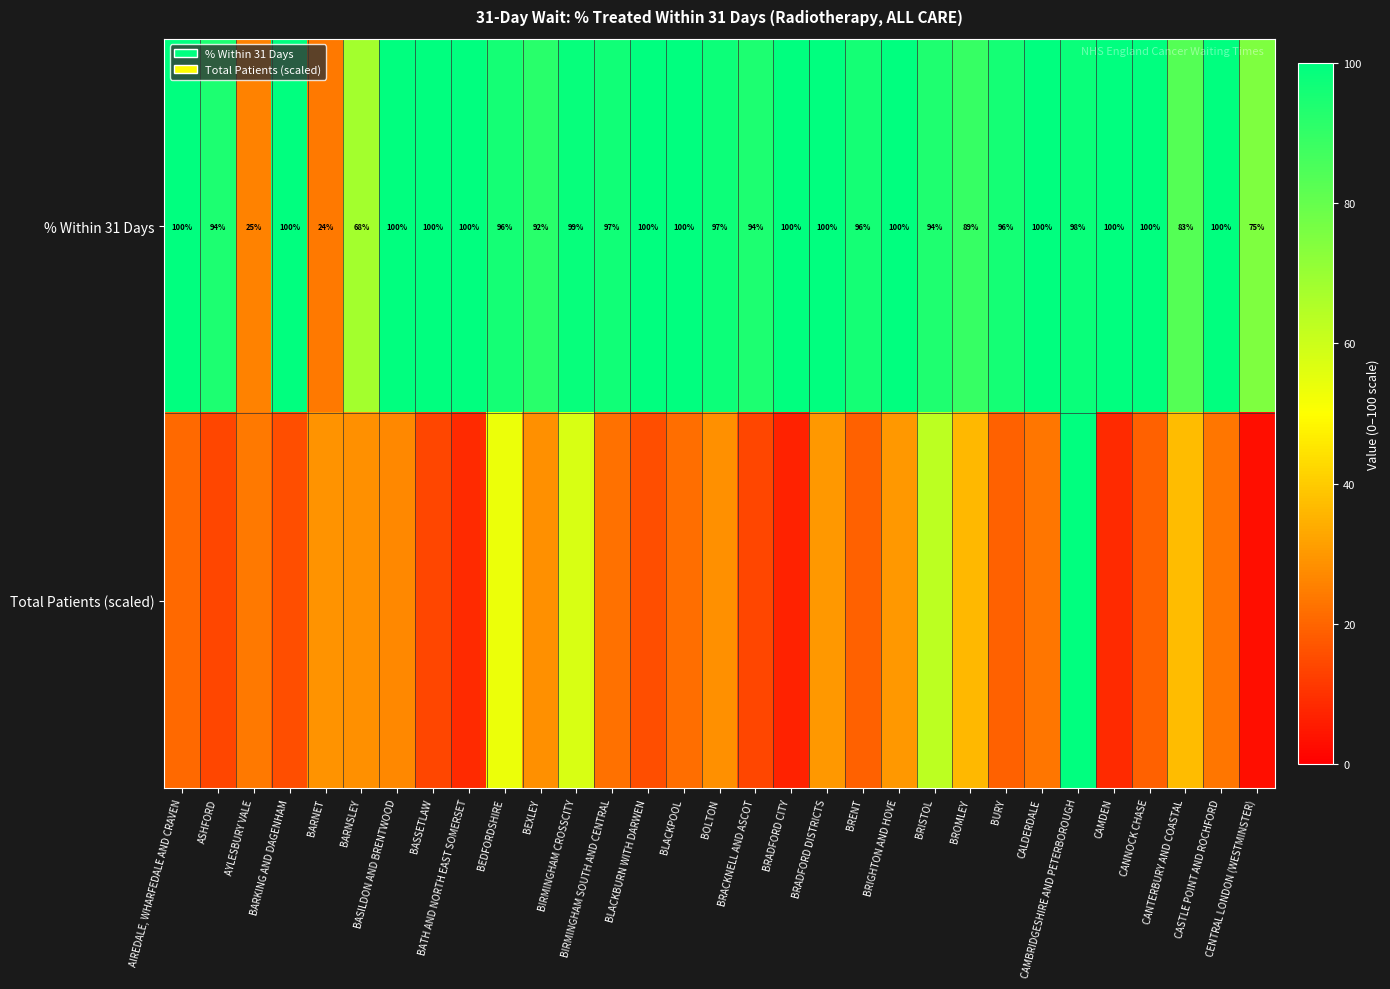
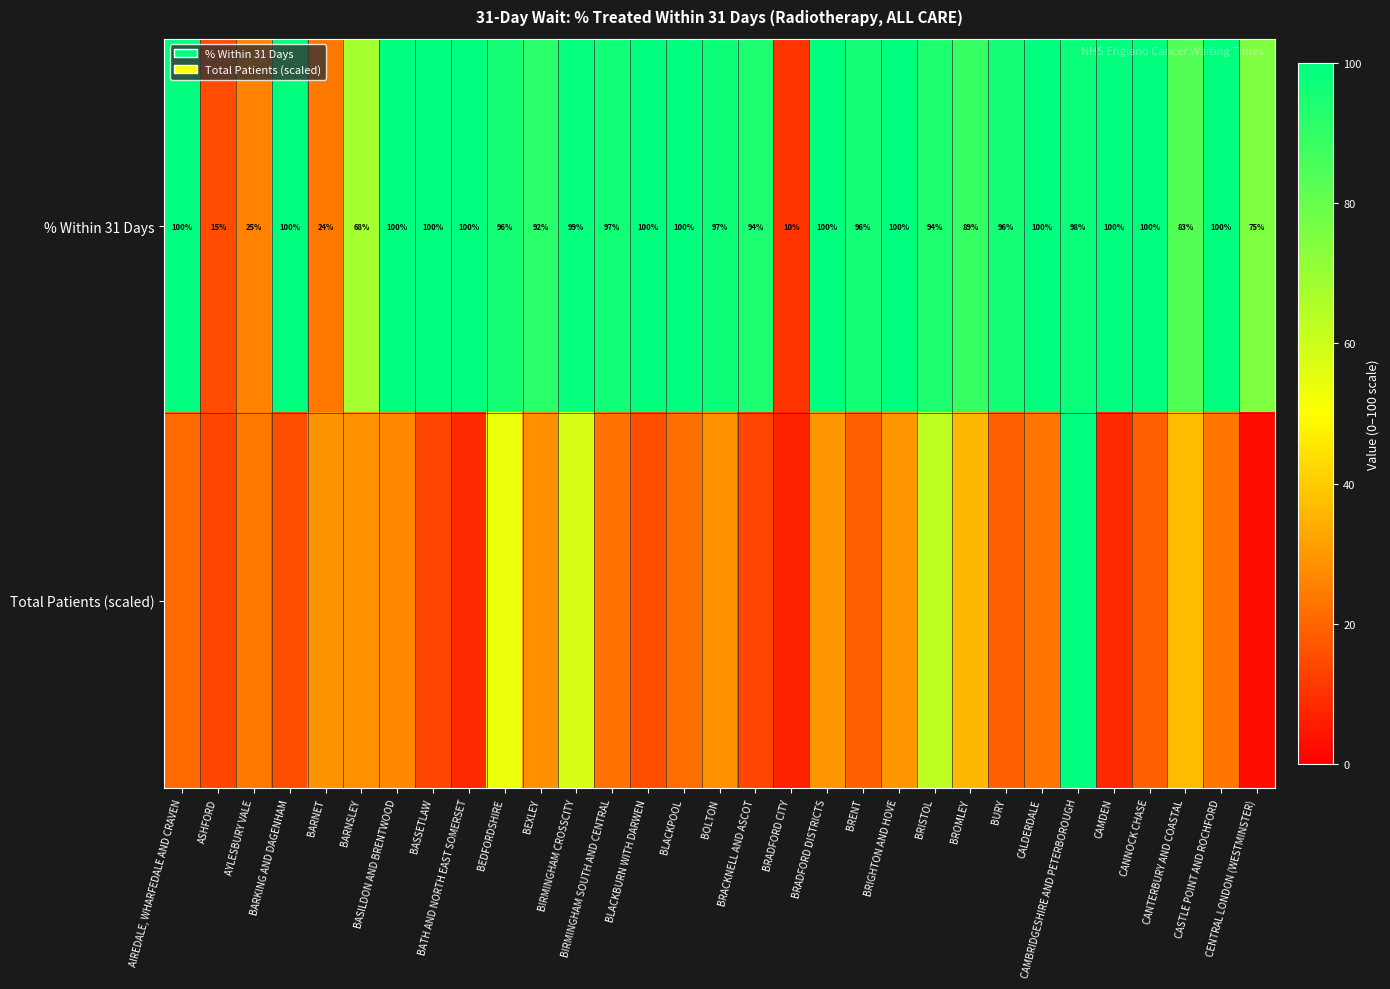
  {
    "% Within 31 Days": {
      "AIREDALE, WHARFEDALE AND CRAVEN": "100%",
-     "ASHFORD": "94%",
+     "ASHFORD": "15%",
      "AYLESBURY VALE": "25%",
      "BARKING AND DAGENHAM": "100%",
      "BARNET": "24%",
      "BARNSLEY": "68%",
      "BASILDON AND BRENTWOOD": "100%",
      "BASSETLAW": "100%",
      "BATH AND NORTH EAST SOMERSET": "100%",
      "BEDFORDSHIRE": "96%",
      "BEXLEY": "92%",
      "BIRMINGHAM CROSSCITY": "99%",
      "BIRMINGHAM SOUTH AND CENTRAL": "97%",
      "BLACKBURN WITH DARWEN": "100%",
      "BLACKPOOL": "100%",
      "BOLTON": "97%",
      "BRACKNELL AND ASCOT": "94%",
-     "BRADFORD CITY": "100%",
+     "BRADFORD CITY": "10%",
      "BRADFORD DISTRICTS": "100%",
      "BRENT": "96%",
      "BRIGHTON AND HOVE": "100%",
      "BRISTOL": "94%",
      "BROMLEY": "89%",
      "BURY": "96%",
      "CALDERDALE": "100%",
      "CAMBRIDGESHIRE AND PETERBOROUGH": "98%",
      "CAMDEN": "100%",
      "CANNOCK CHASE": "100%",
      "CASTLE POINT AND ROCHFORD": "100%",
      "CENTRAL LONDON (WESTMINSTER)": "75%"
    }
  }
